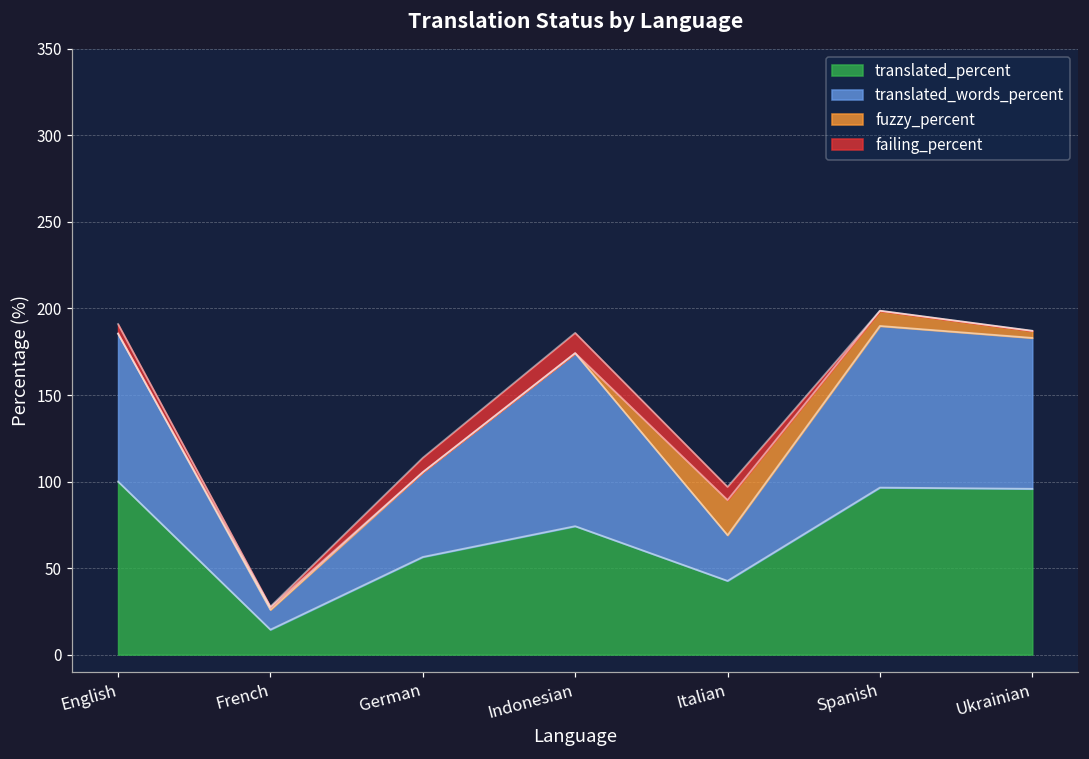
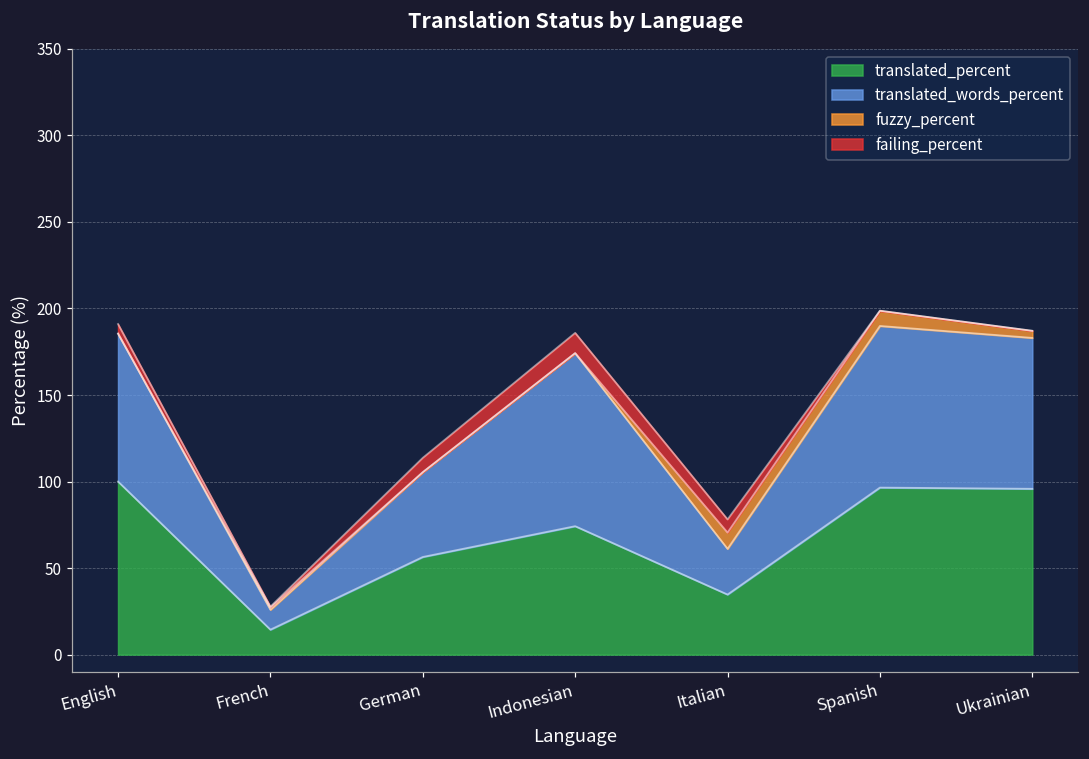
  {
    "translated_percent": {
      "English": 100,
      "French": 14,
      "German": 56,
      "Indonesian": 74,
-     "Italian": 43,
+     "Italian": 35,
      "Spanish": 97,
      "Ukrainian": 96
    },
    "translated_words_percent": {
      "Italian": 26,
      "Spanish": 93,
      "Ukrainian": 87
    },
    "fuzzy_percent": {
-     "Italian": 20
+     "Italian": 9
    },
    "failing_percent": {
      "English": 6,
      "German": 8,
      "Indonesian": 12,
      "Italian": 8
    }
  }
